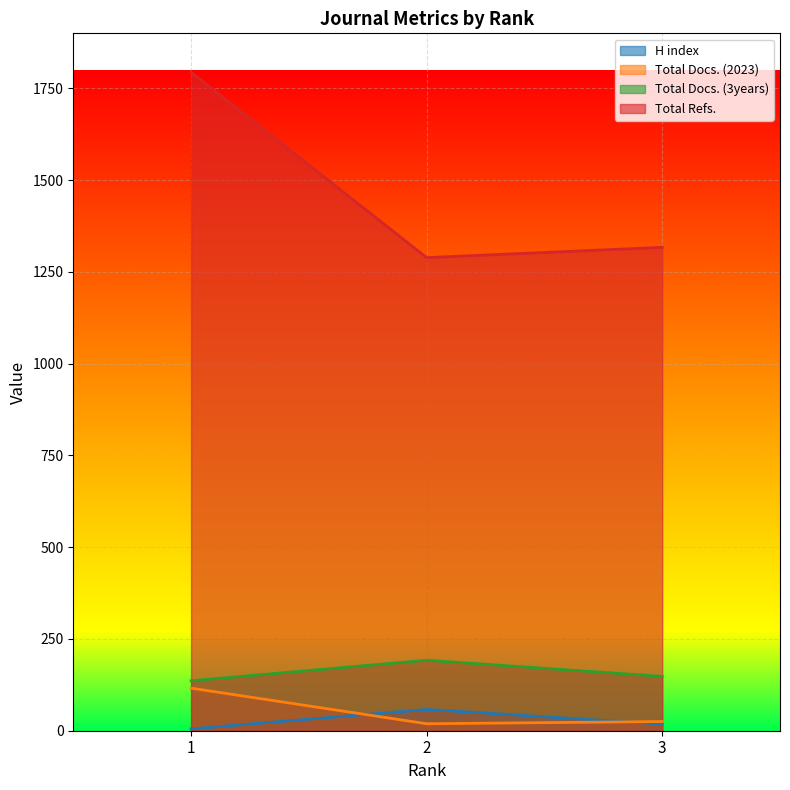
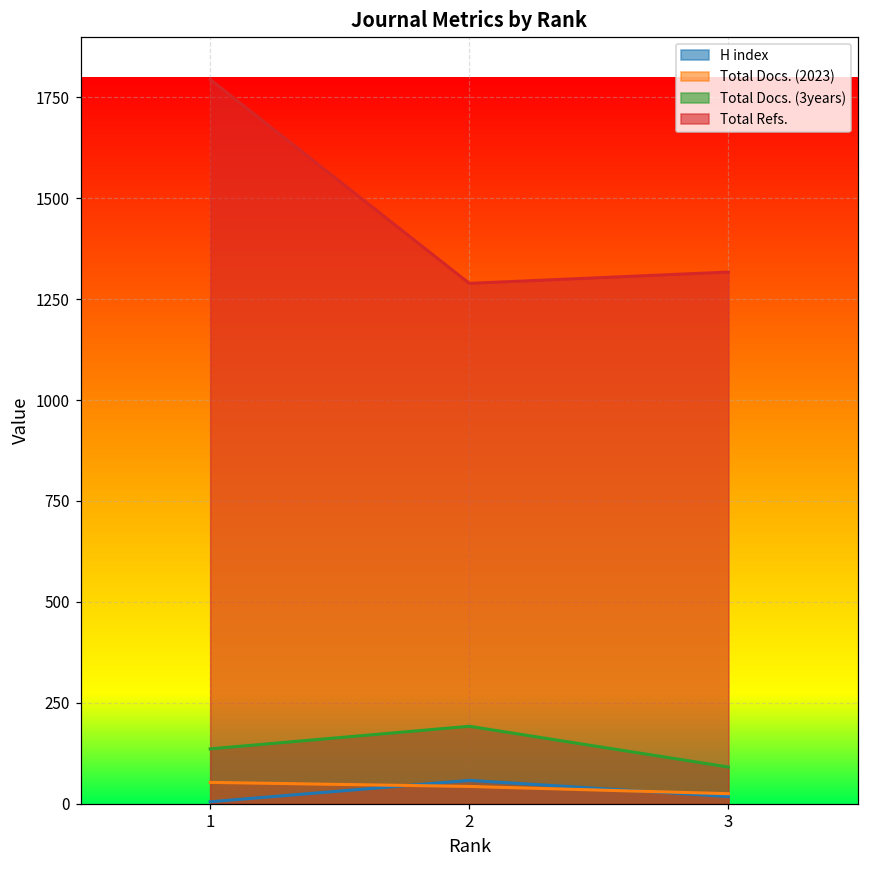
  {
    "H index": {
      "1": 10,
      "2": 60,
      "3": 20
    },
    "Total Docs. (2023)": {
-     "1": 120,
-     "2": 20,
+     "1": 50,
+     "2": 40,
      "3": 30
    },
    "Total Docs. (3years)": {
      "1": 140,
      "2": 190,
-     "3": 150
+     "3": 90
    },
    "Total Refs.": {
      "1": 1790,
      "2": 1290,
      "3": 1320
    }
  }
